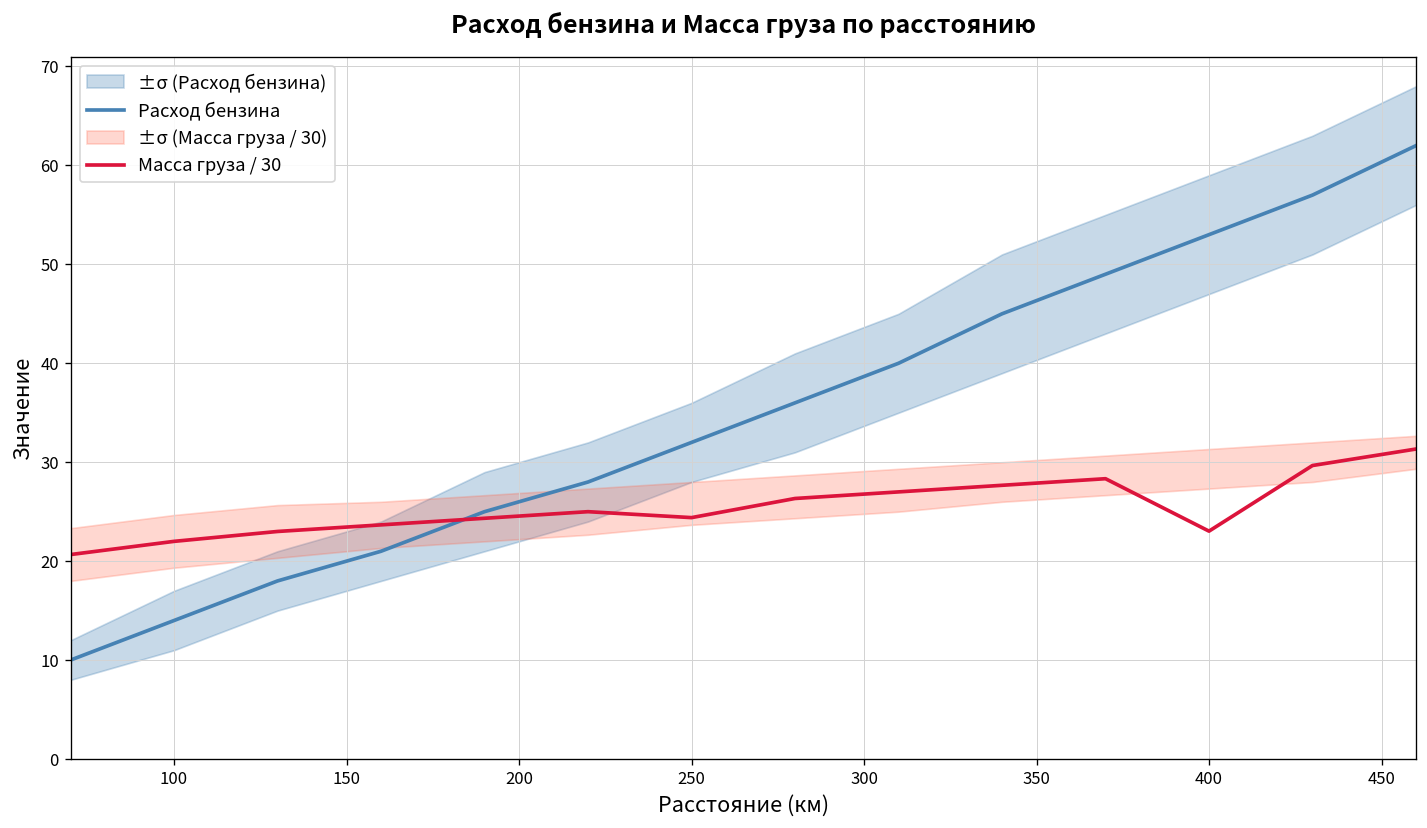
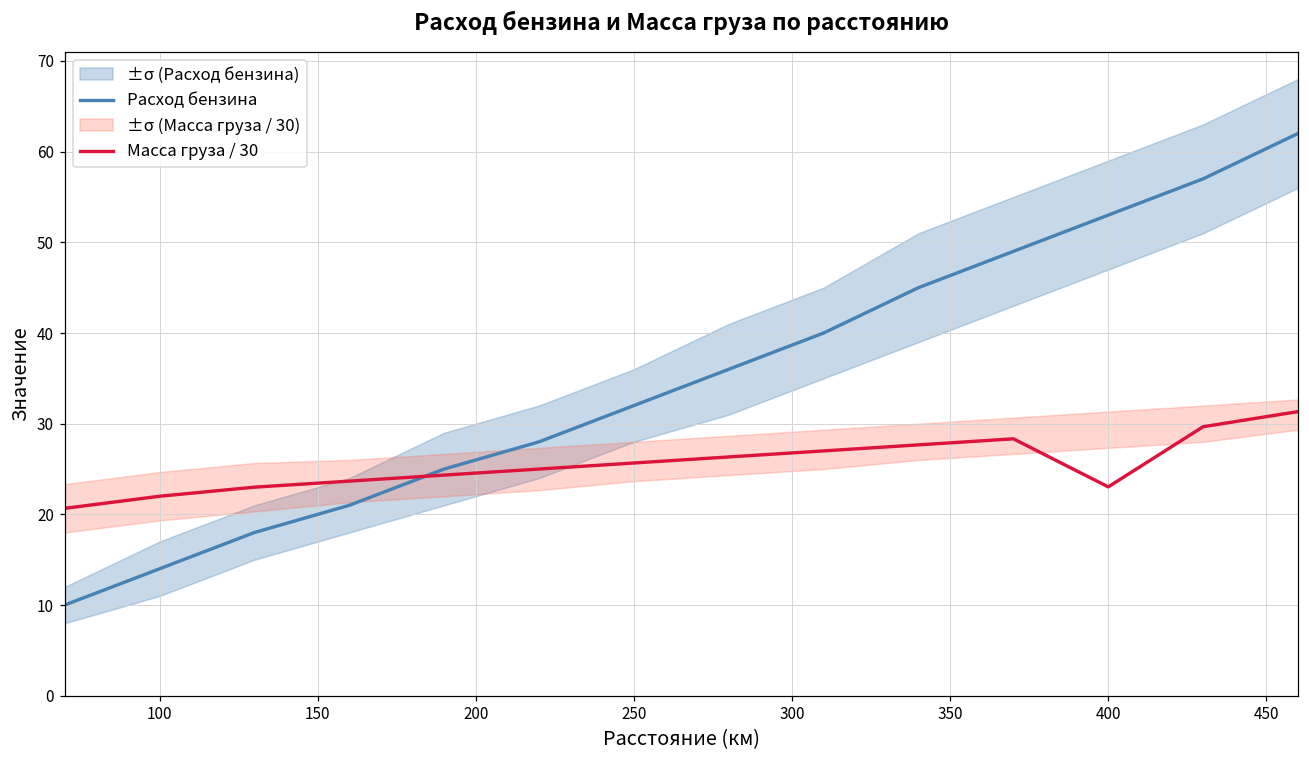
  {
    "Масса груза / 30": {
      "100": 22,
-     "250": 24,
+     "250": 26,
      "400": 23
    }
  }
